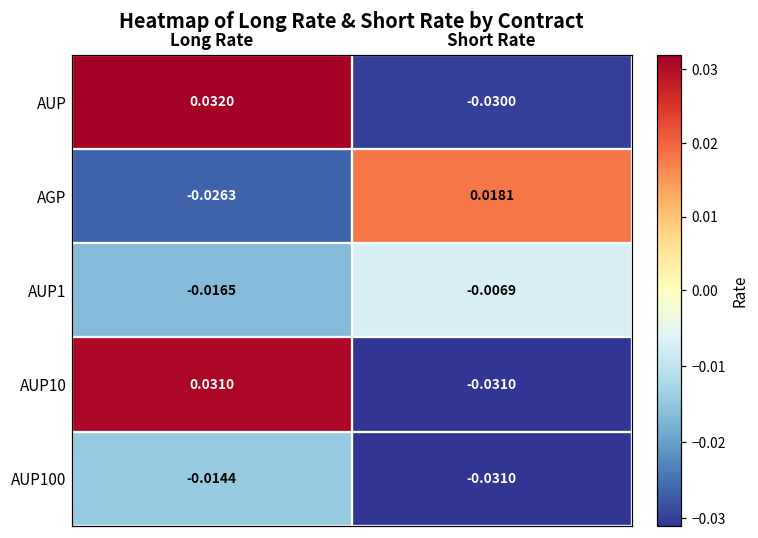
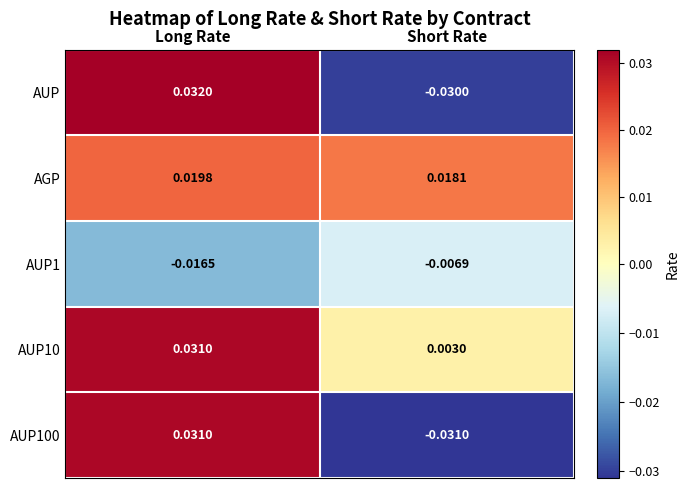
  {
    "AUP": {
      "Long Rate": 0.0320,
      "Short Rate": -0.0300
    },
    "AGP": {
-     "Long Rate": -0.0263,
+     "Long Rate": 0.0198,
      "Short Rate": 0.0181
    },
    "AUP1": {
      "Long Rate": -0.0165,
      "Short Rate": -0.0069
    },
    "AUP10": {
      "Long Rate": 0.0310,
-     "Short Rate": -0.0310
+     "Short Rate": 0.0030
    },
    "AUP100": {
-     "Long Rate": -0.0144,
+     "Long Rate": 0.0310,
      "Short Rate": -0.0310
    }
  }
